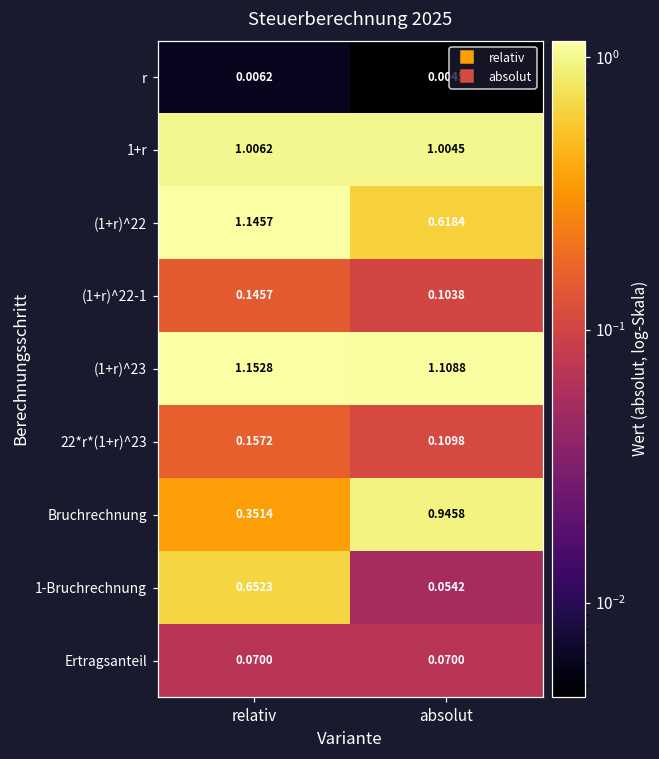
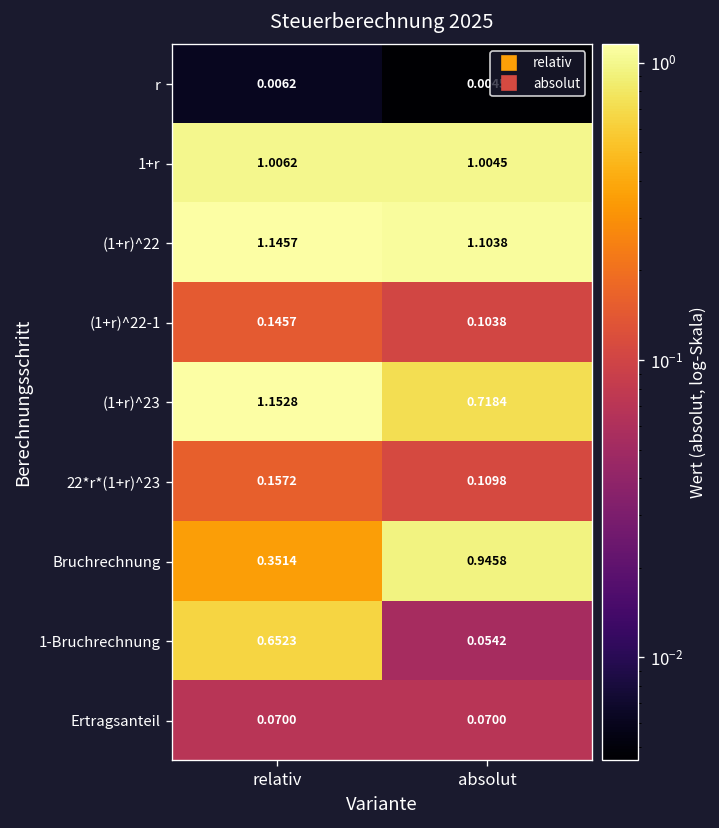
  {
    "r": {
      "relativ": 0.0062
    },
    "1+r": {
      "relativ": 1.0062,
      "absolut": 1.0045
    },
    "(1+r)^22": {
      "relativ": 1.1457,
-     "absolut": 0.6184
+     "absolut": 1.1038
    },
    "(1+r)^22-1": {
      "relativ": 0.1457,
      "absolut": 0.1038
    },
    "(1+r)^23": {
      "relativ": 1.1528,
-     "absolut": 1.1088
+     "absolut": 0.7184
    },
    "22*r*(1+r)^23": {
      "relativ": 0.1572,
      "absolut": 0.1098
    },
    "Bruchrechnung": {
      "relativ": 0.3514,
      "absolut": 0.9458
    },
    "1-Bruchrechnung": {
      "relativ": 0.6523,
      "absolut": 0.0542
    },
    "Ertragsanteil": {
      "relativ": 0.0700,
      "absolut": 0.0700
    }
  }
